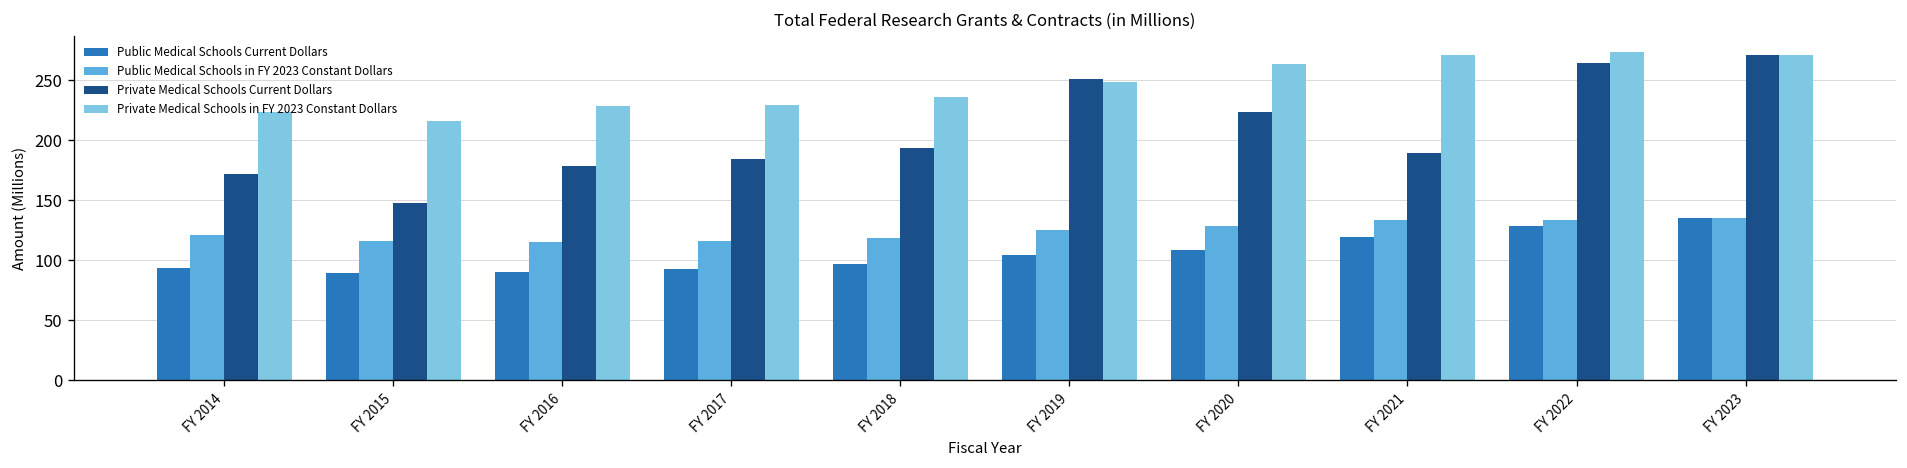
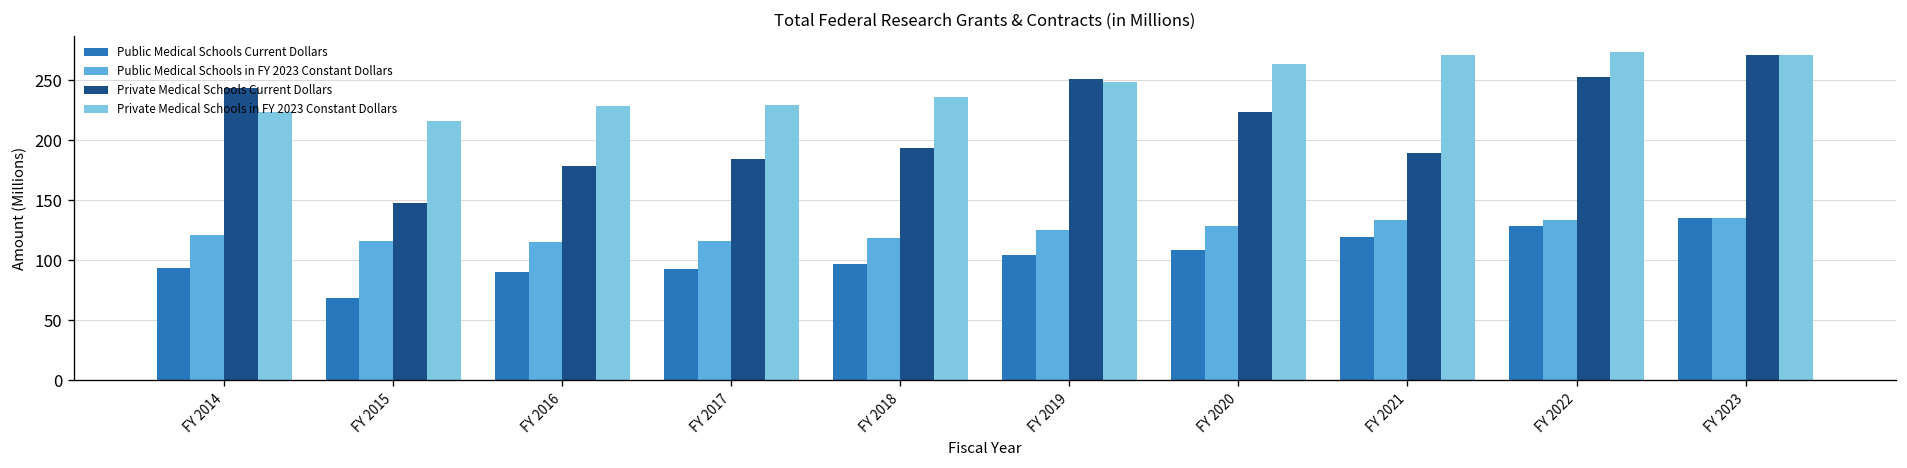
  {
    "Public Medical Schools Current Dollars": {
      "FY 2014": 90,
-     "FY 2015": 90,
+     "FY 2015": 70,
      "FY 2016": 90,
      "FY 2017": 90,
      "FY 2018": 100,
      "FY 2019": 100,
      "FY 2020": 110,
      "FY 2021": 120,
      "FY 2022": 130,
      "FY 2023": 130
    },
    "Private Medical Schools Current Dollars": {
-     "FY 2014": 170,
+     "FY 2014": 240,
      "FY 2015": 150,
      "FY 2016": 180,
      "FY 2017": 180,
      "FY 2018": 190,
      "FY 2019": 250,
      "FY 2020": 220,
      "FY 2021": 190,
-     "FY 2022": 260,
+     "FY 2022": 250,
      "FY 2023": 270
    }
  }
